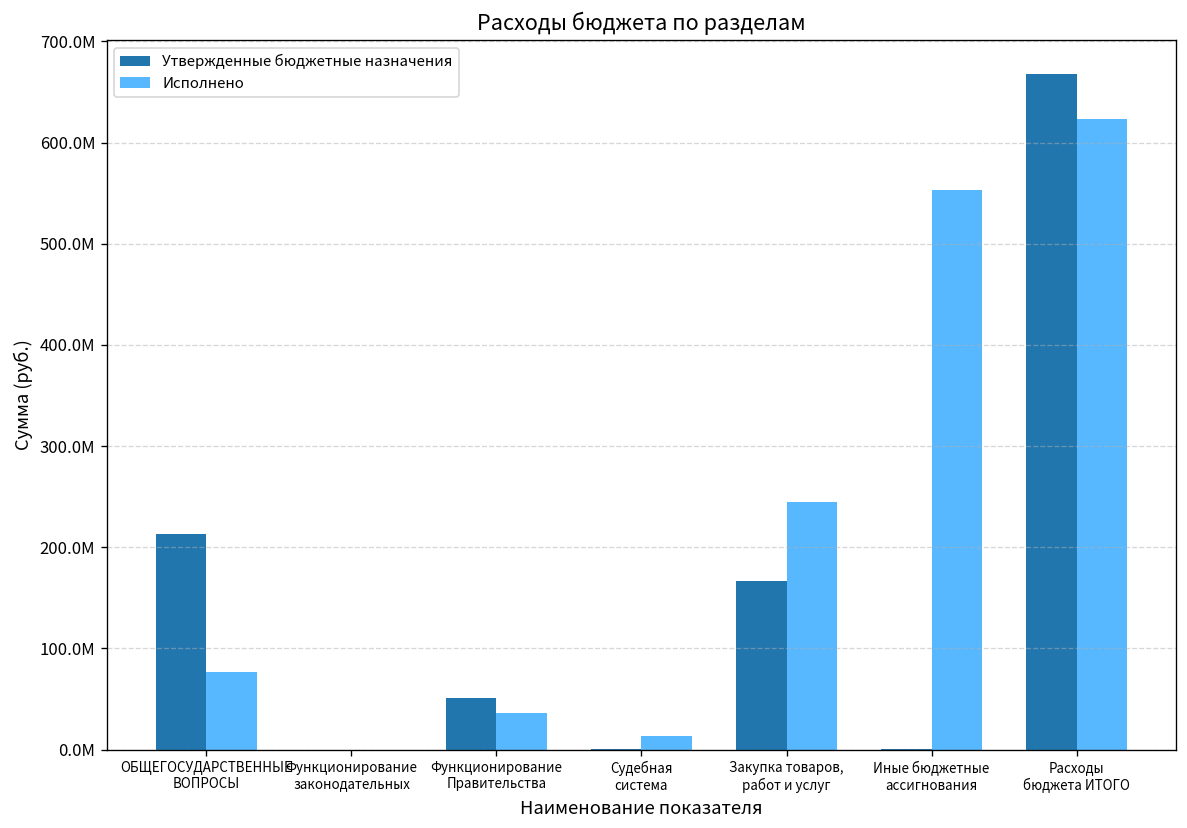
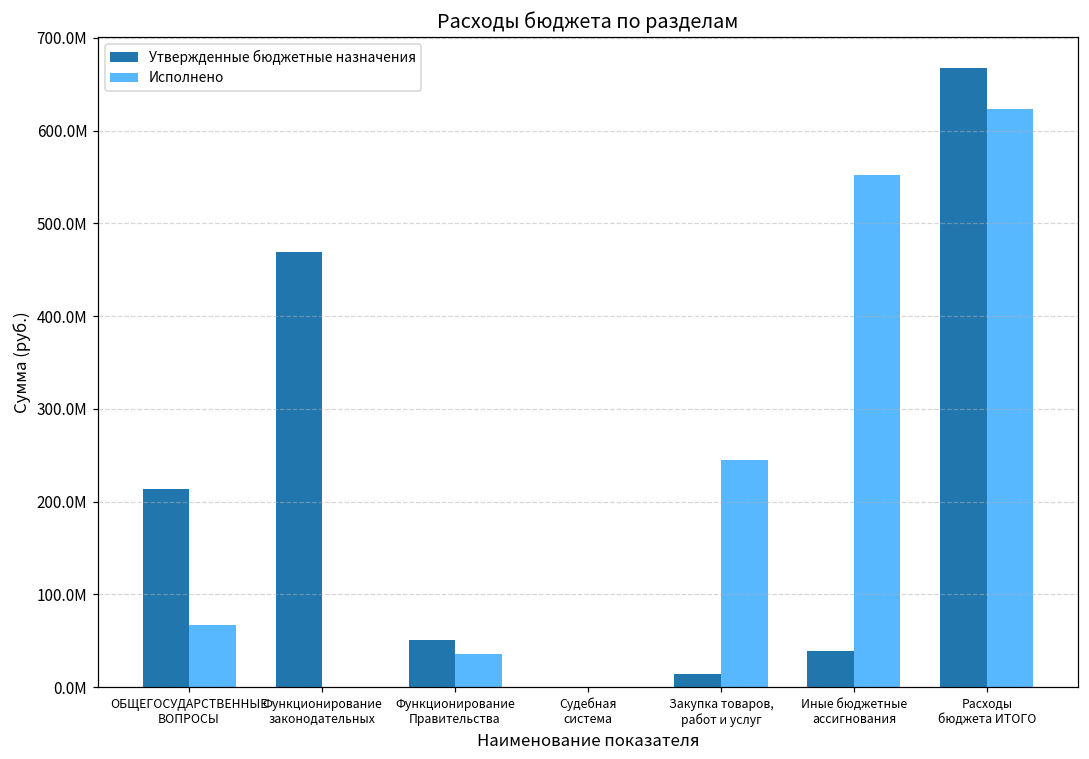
  {
    "Утвержденные бюджетные назначения": {
      "ОБЩЕГОСУДАРСТВЕННЫЕ ВОПРОСЫ": 210000000,
-     "Функционирование законодательных": 0,
+     "Функционирование законодательных": 470000000,
      "Функционирование Правительства": 50000000,
-     "Закупка товаров, работ и услуг": 170000000,
-     "Иные бюджетные ассигнования": 0,
+     "Закупка товаров, работ и услуг": 10000000,
+     "Иные бюджетные ассигнования": 40000000,
      "Расходы бюджета ИТОГО": 670000000
    },
    "Исполнено": {
-     "ОБЩЕГОСУДАРСТВЕННЫЕ ВОПРОСЫ": 80000000,
+     "ОБЩЕГОСУДАРСТВЕННЫЕ ВОПРОСЫ": 70000000,
      "Функционирование Правительства": 40000000,
-     "Судебная система": 10000000,
+     "Судебная система": 0,
      "Закупка товаров, работ и услуг": 240000000,
      "Иные бюджетные ассигнования": 550000000,
      "Расходы бюджета ИТОГО": 620000000
    }
  }
